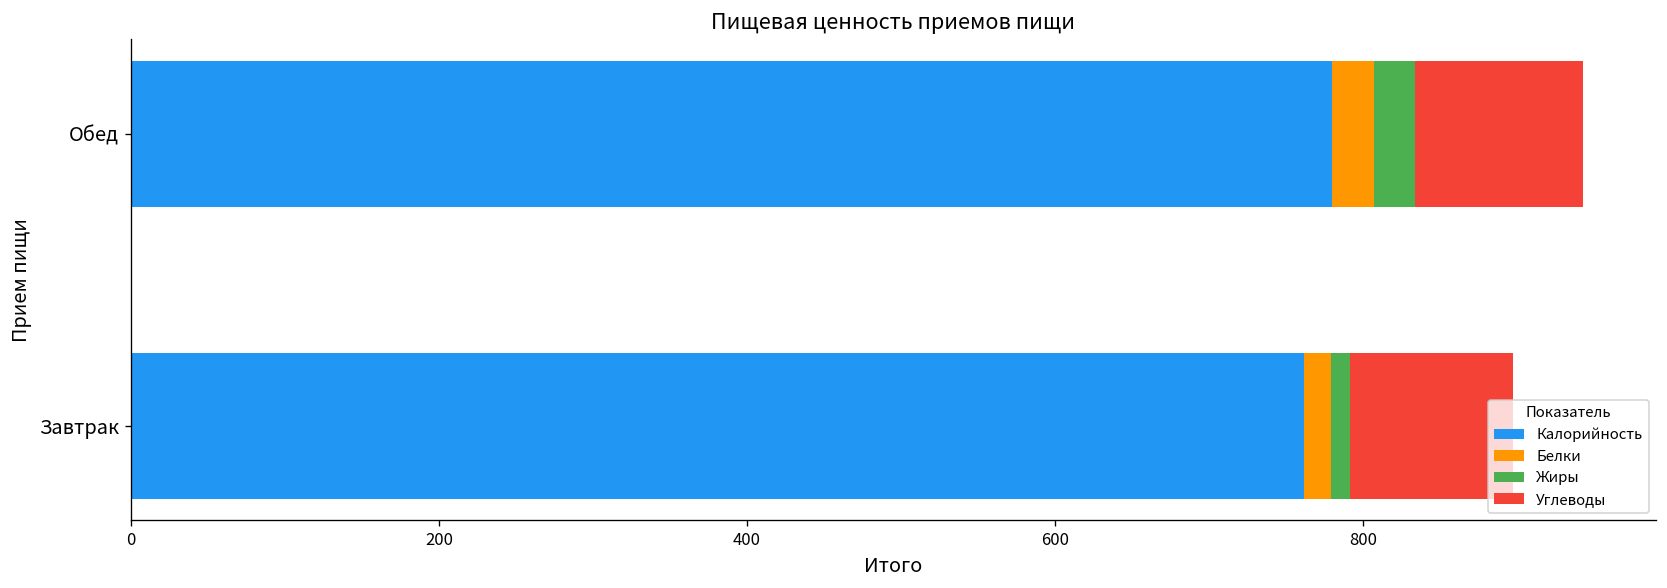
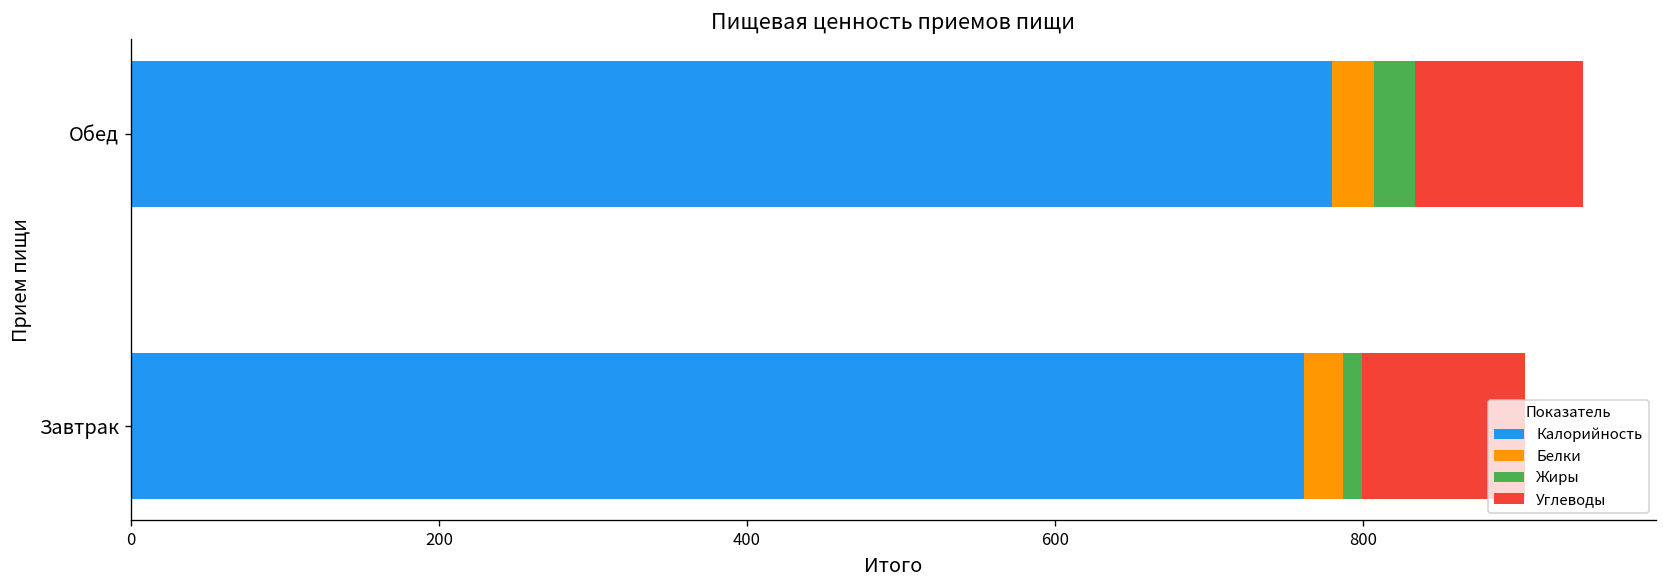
  {
    "Калорийность": {
      "Обед": 780,
      "Завтрак": 762
    },
    "Белки": {
      "Обед": 27,
-     "Завтрак": 17
+     "Завтрак": 25
    },
    "Жиры": {
      "Обед": 26,
      "Завтрак": 12
    },
    "Углеводы": {
      "Обед": 110
    }
  }
